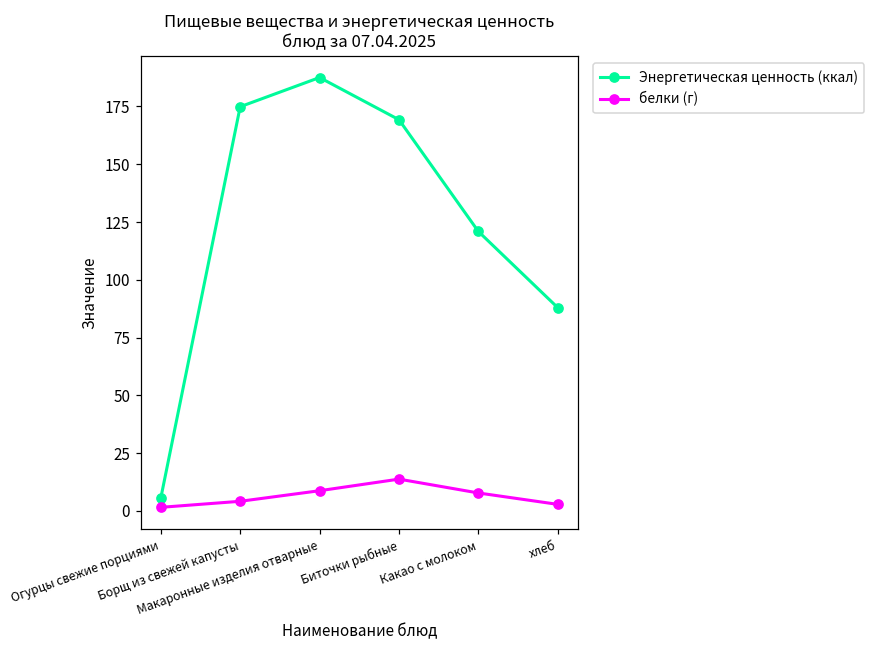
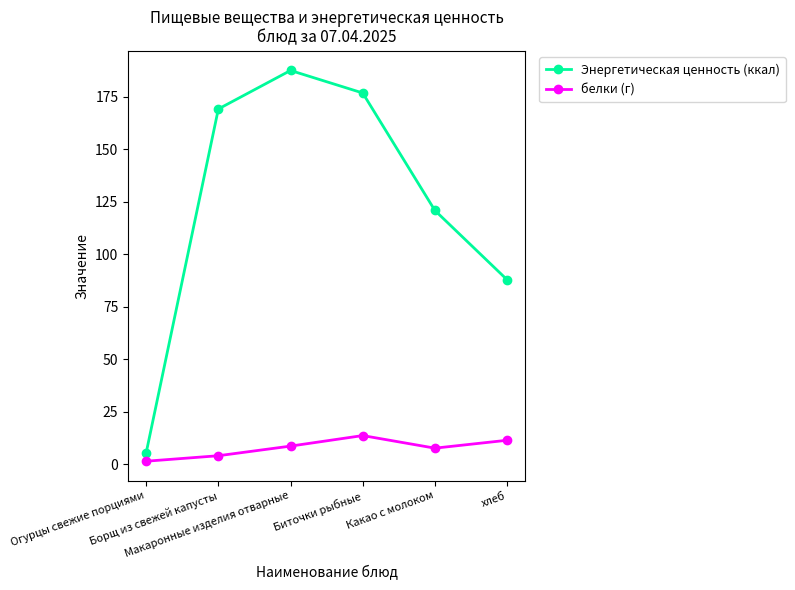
  {
    "Энергетическая ценность (ккал)": {
      "Огурцы свежие порциями": 6,
-     "Борщ из свежей капусты": 175,
+     "Борщ из свежей капусты": 169,
      "Макаронные изделия отварные": 188,
-     "Биточки рыбные": 169,
+     "Биточки рыбные": 177,
      "Какао с молоком": 121,
      "хлеб": 88
    },
    "белки (г)": {
      "Огурцы свежие порциями": 2,
      "Борщ из свежей капусты": 4,
      "Макаронные изделия отварные": 9,
      "Биточки рыбные": 14,
      "Какао с молоком": 8,
-     "хлеб": 3
+     "хлеб": 11
    }
  }
